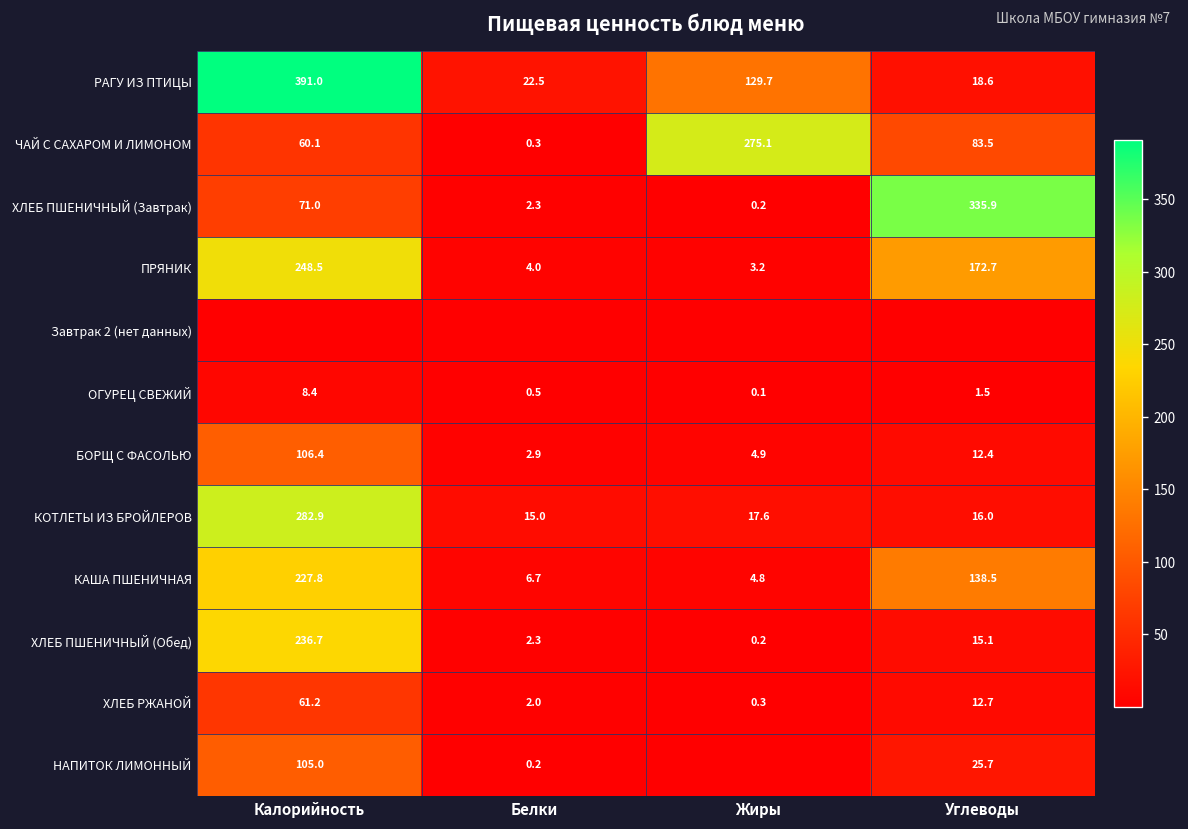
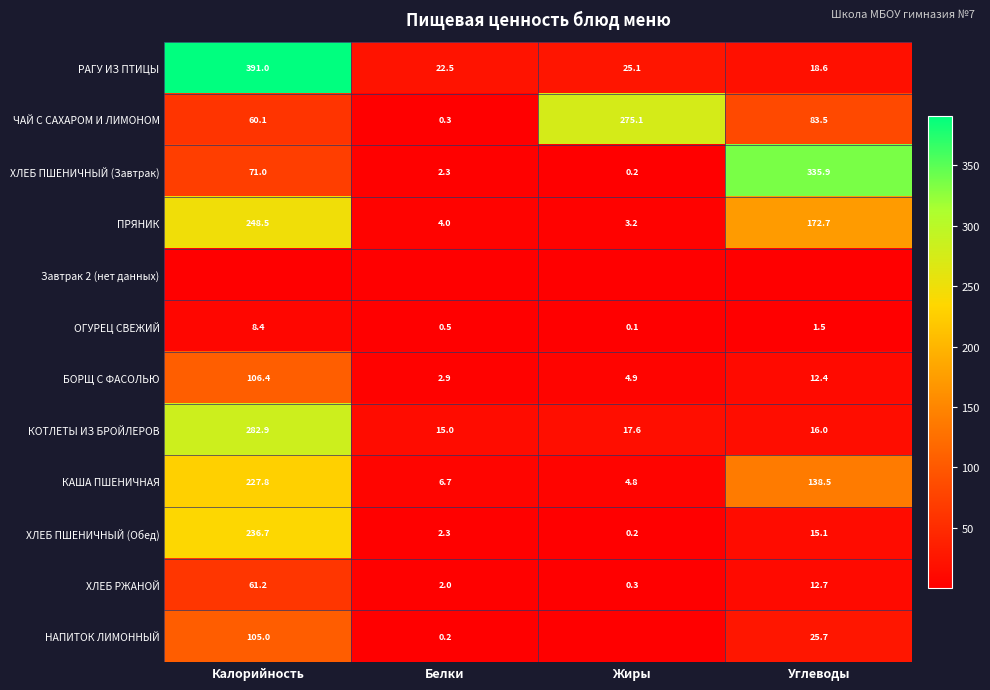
  {
    "РАГУ ИЗ ПТИЦЫ": {
      "Калорийность": 391.0,
      "Белки": 22.5,
-     "Жиры": 129.7,
+     "Жиры": 25.1,
      "Углеводы": 18.6
    },
    "ЧАЙ С САХАРОМ И ЛИМОНОМ": {
      "Калорийность": 60.1,
      "Белки": 0.3,
      "Жиры": 275.1,
      "Углеводы": 83.5
    },
    "ХЛЕБ ПШЕНИЧНЫЙ (Завтрак)": {
      "Калорийность": 71.0,
      "Белки": 2.3,
      "Жиры": 0.2,
      "Углеводы": 335.9
    },
    "ПРЯНИК": {
      "Калорийность": 248.5,
      "Белки": 4.0,
      "Жиры": 3.2,
      "Углеводы": 172.7
    },
    "ОГУРЕЦ СВЕЖИЙ": {
      "Калорийность": 8.4,
      "Белки": 0.5,
      "Жиры": 0.1,
      "Углеводы": 1.5
    },
    "БОРЩ С ФАСОЛЬЮ": {
      "Калорийность": 106.4,
      "Белки": 2.9,
      "Жиры": 4.9,
      "Углеводы": 12.4
    },
    "КОТЛЕТЫ ИЗ БРОЙЛЕРОВ": {
      "Калорийность": 282.9,
      "Белки": 15.0,
      "Жиры": 17.6,
      "Углеводы": 16.0
    },
    "КАША ПШЕНИЧНАЯ": {
      "Калорийность": 227.8,
      "Белки": 6.7,
      "Жиры": 4.8,
      "Углеводы": 138.5
    },
    "ХЛЕБ ПШЕНИЧНЫЙ (Обед)": {
      "Калорийность": 236.7,
      "Белки": 2.3,
      "Жиры": 0.2,
      "Углеводы": 15.1
    },
    "ХЛЕБ РЖАНОЙ": {
      "Калорийность": 61.2,
      "Белки": 2.0,
      "Жиры": 0.3,
      "Углеводы": 12.7
    },
    "НАПИТОК ЛИМОННЫЙ": {
      "Калорийность": 105.0,
      "Белки": 0.2,
      "Углеводы": 25.7
    }
  }
